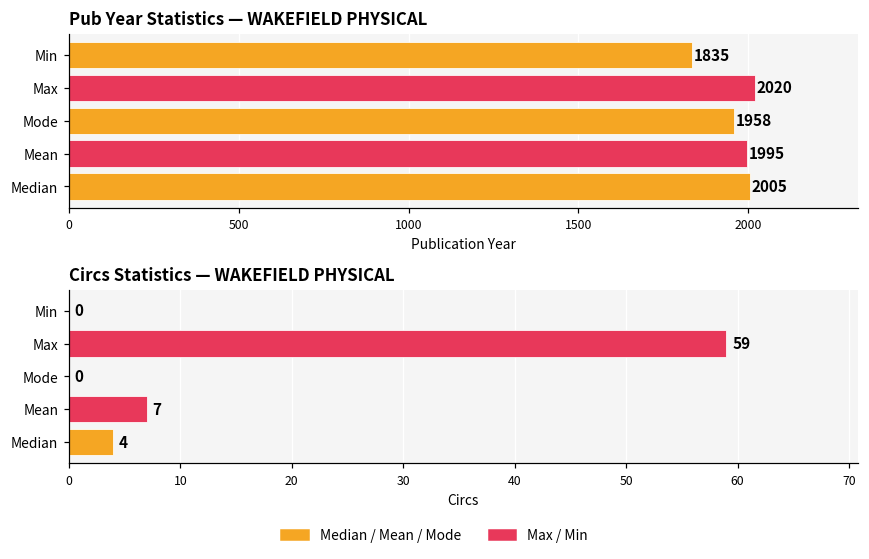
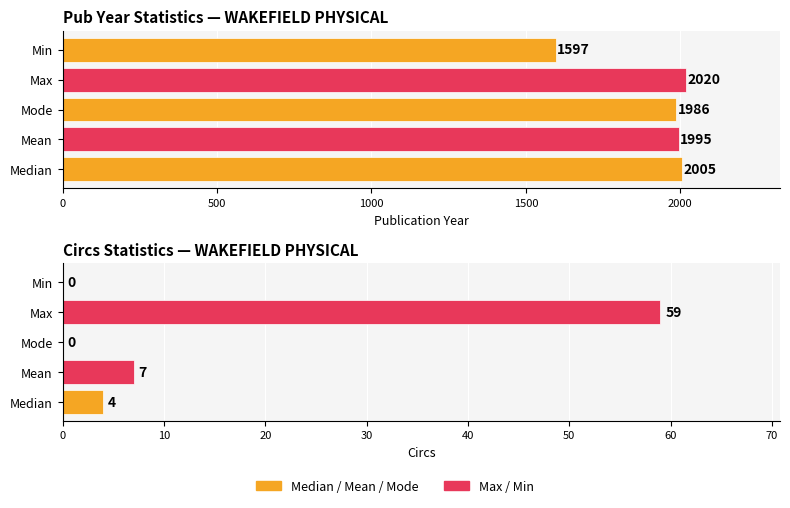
  {
    "Pub Year Statistics — WAKEFIELD PHYSICAL": {
-     "Min": 1835,
+     "Min": 1597,
      "Max": 2020,
-     "Mode": 1958,
+     "Mode": 1986,
      "Mean": 1995,
      "Median": 2005
    },
    "Circs Statistics — WAKEFIELD PHYSICAL": {
      "Min": 0,
      "Max": 59,
      "Mode": 0,
      "Mean": 7,
      "Median": 4
    }
  }
